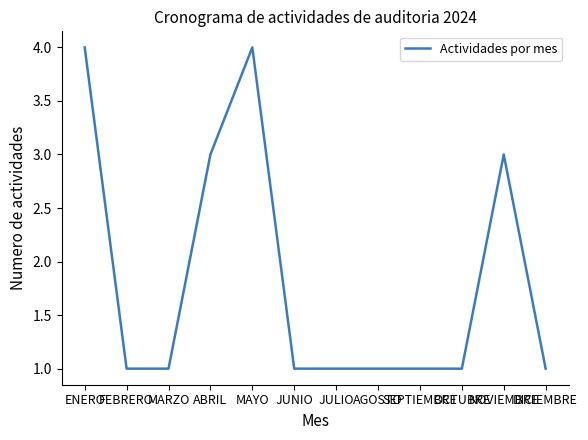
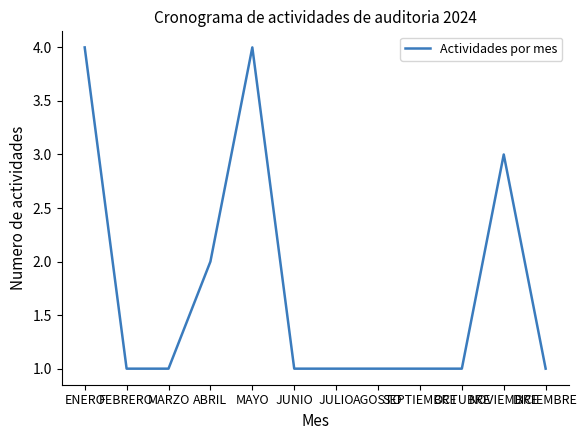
  {
    "ENERO": 4,
    "FEBRERO": 1,
-   "ABRIL": 3,
+   "ABRIL": 2,
    "MAYO": 4,
    "JUNIO": 1,
    "JULIO": 1
  }
